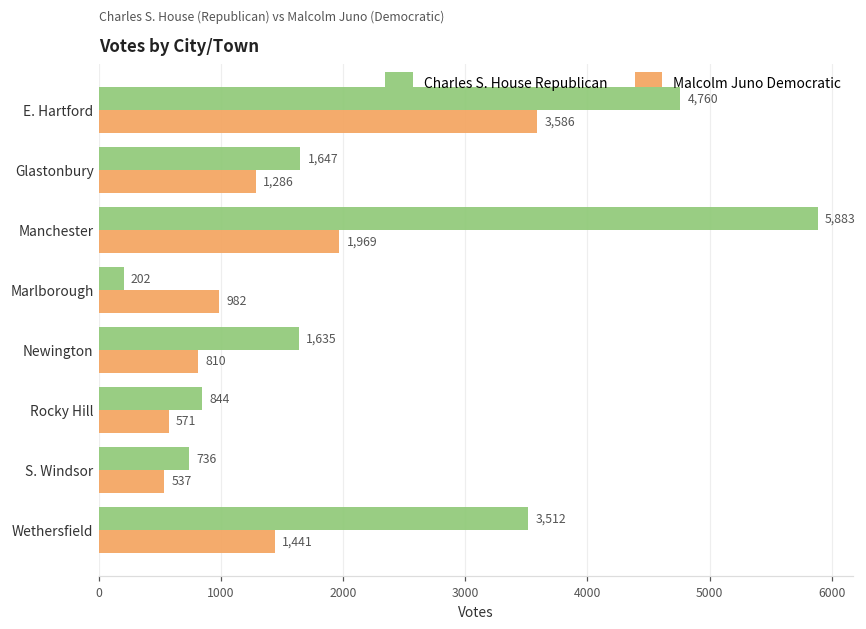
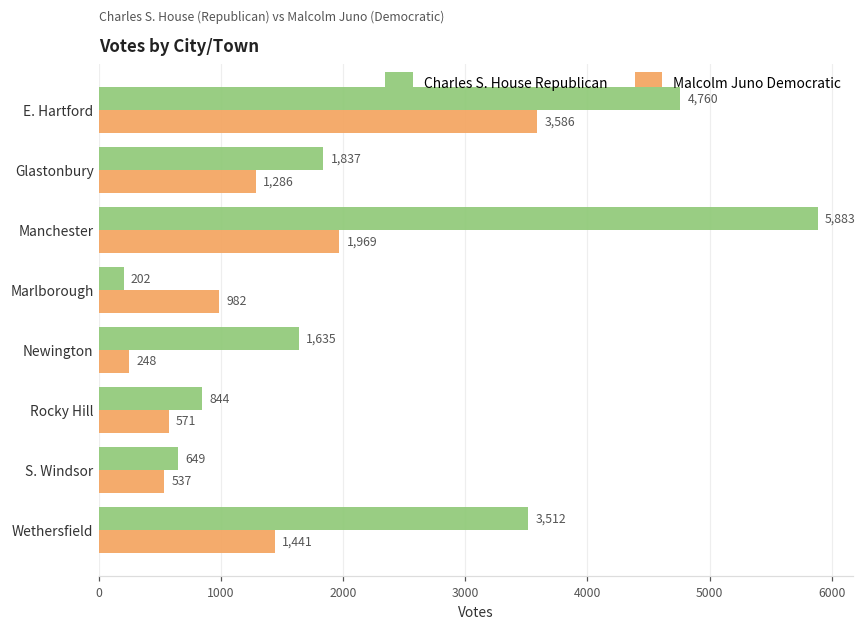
  {
    "Charles S. House Republican": {
      "E. Hartford": "4,760",
-     "Glastonbury": "1,647",
+     "Glastonbury": "1,837",
      "Manchester": "5,883",
      "Marlborough": "202",
      "Newington": "1,635",
      "Rocky Hill": "844",
-     "S. Windsor": "736",
+     "S. Windsor": "649",
      "Wethersfield": "3,512"
    },
    "Malcolm Juno Democratic": {
      "E. Hartford": "3,586",
      "Glastonbury": "1,286",
      "Manchester": "1,969",
      "Marlborough": "982",
-     "Newington": "810",
+     "Newington": "248",
      "Rocky Hill": "571",
      "S. Windsor": "537",
      "Wethersfield": "1,441"
    }
  }
